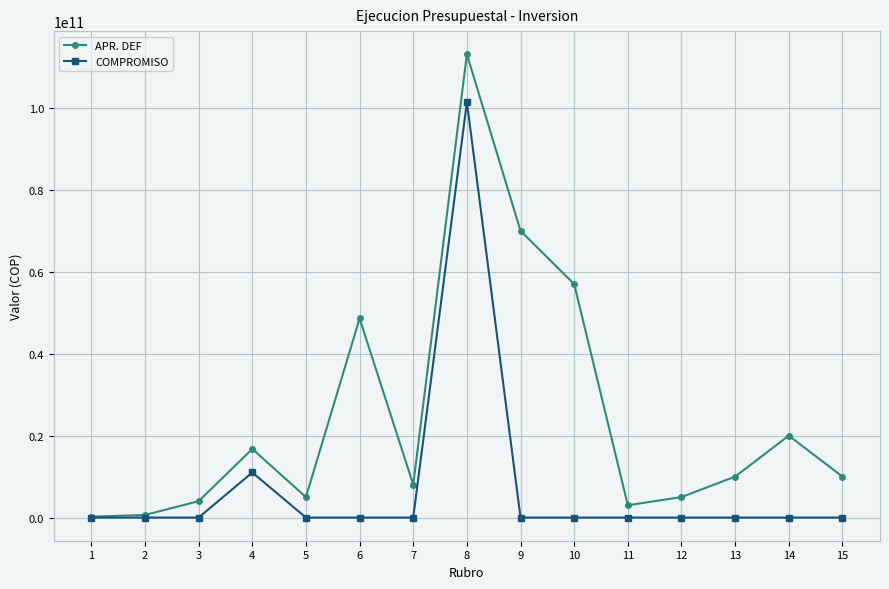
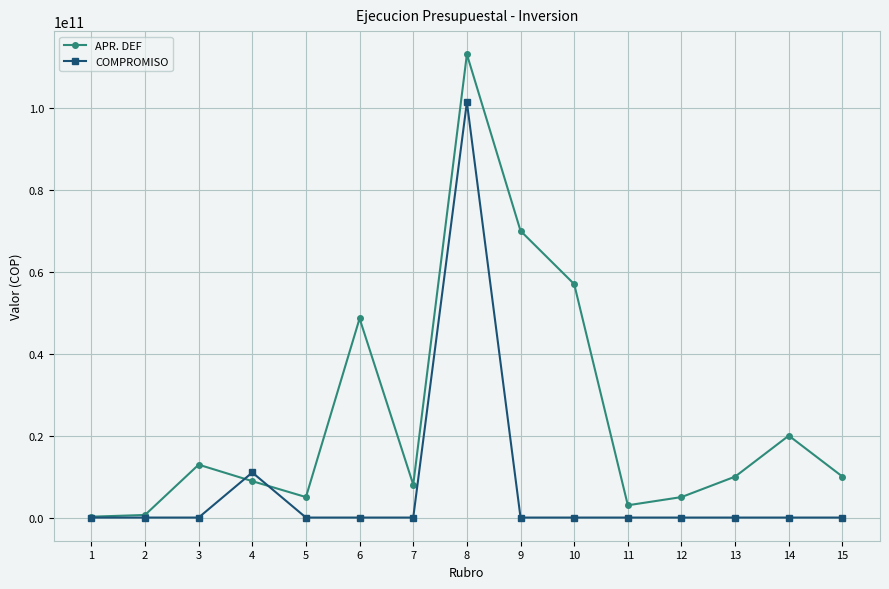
  {
    "APR. DEF": {
      "2": 1000000000,
-     "3": 4000000000,
-     "4": 17000000000,
+     "3": 13000000000,
+     "4": 9000000000,
      "5": 5000000000,
      "6": 49000000000,
      "7": 8000000000,
      "8": 113000000000,
      "9": 70000000000,
      "10": 57000000000,
      "11": 3000000000,
      "12": 5000000000,
      "13": 10000000000,
      "14": 20000000000,
      "15": 10000000000
    },
    "COMPROMISO": {
      "2": 0,
      "3": 0,
      "4": 11000000000,
      "5": 0,
      "6": 0,
      "7": 0,
      "8": 101000000000,
      "9": 0,
      "10": 0,
      "11": 0,
      "12": 0,
      "13": 0,
      "14": 0,
      "15": 0
    }
  }
